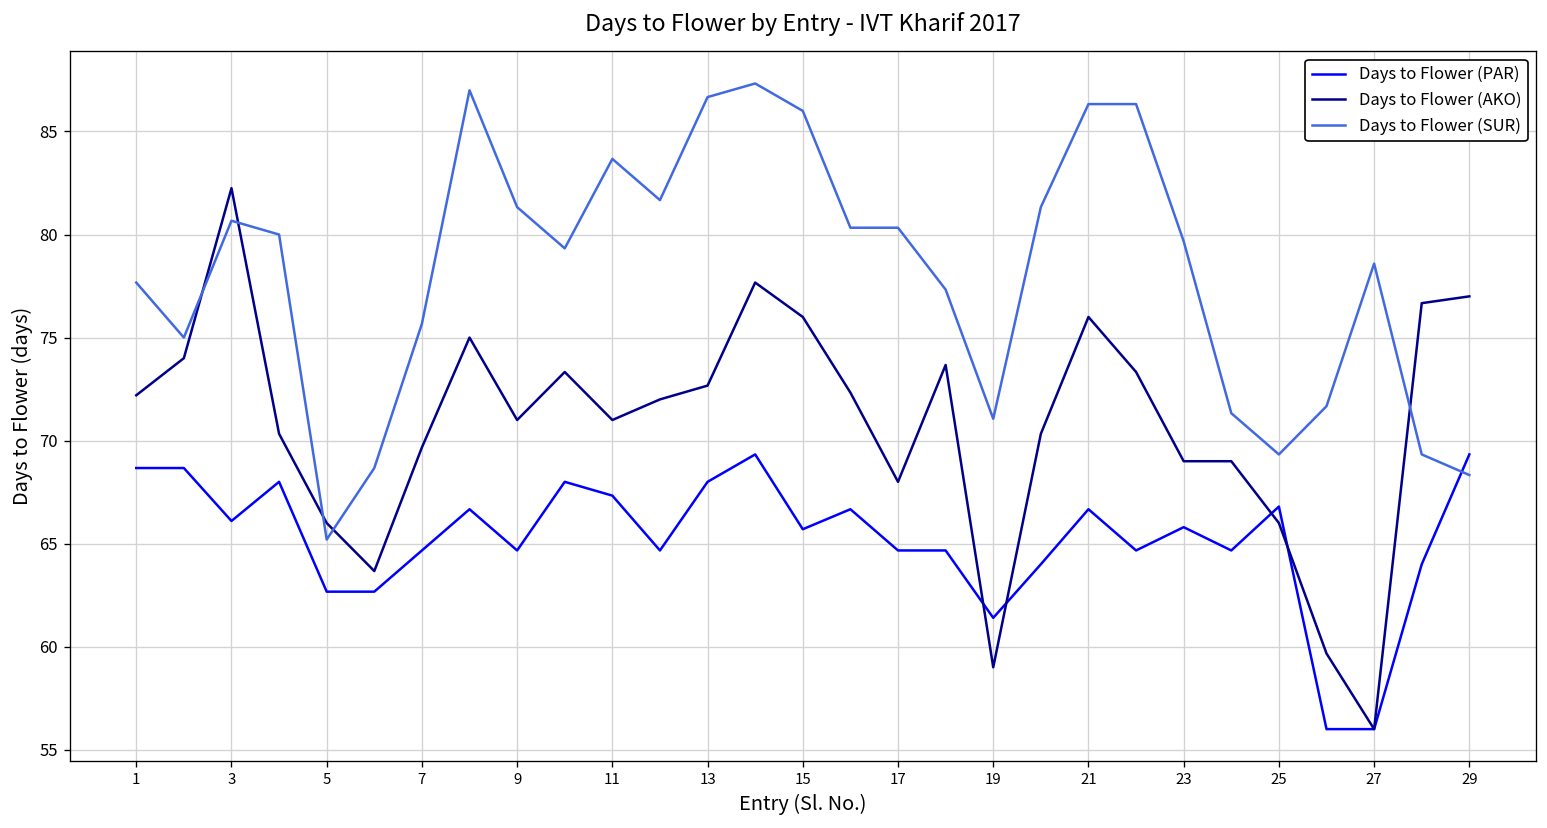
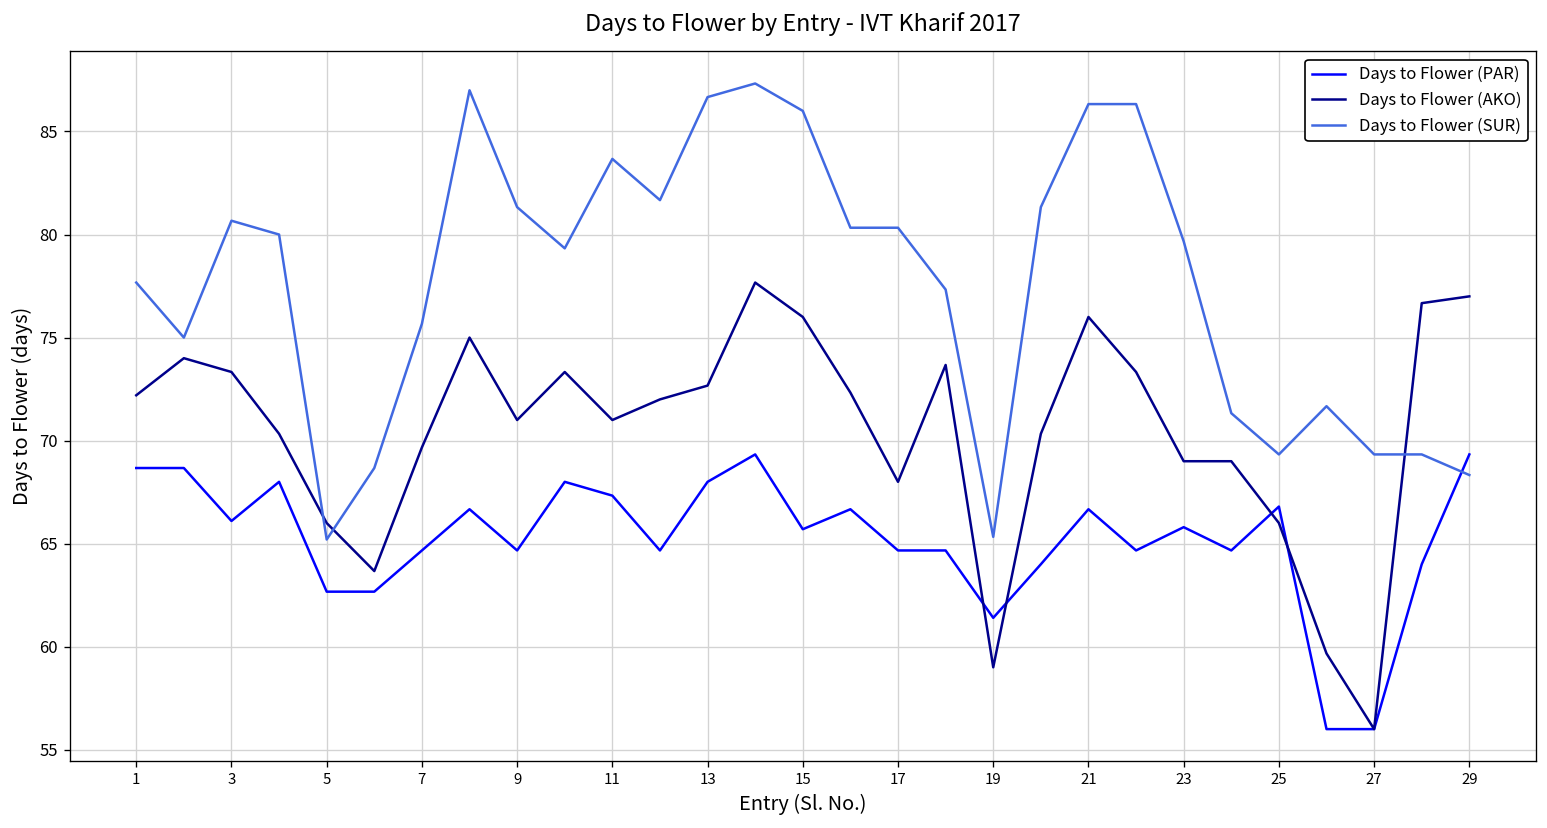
  {
    "Days to Flower (PAR)": {
      "1": 68.7,
      "3": 66.1,
      "5": 62.7,
      "7": 64.7,
      "9": 64.7,
      "11": 67.3,
      "13": 68.0,
      "15": 65.7,
      "17": 64.7,
      "19": 61.4,
      "21": 66.7,
      "23": 65.8,
      "25": 66.8,
      "29": 69.3
    },
    "Days to Flower (AKO)": {
      "1": 72.2,
-     "3": 82.3,
+     "3": 73.3,
      "5": 66.0,
      "7": 69.7,
      "9": 71.0,
      "11": 71.0,
      "13": 72.7,
      "15": 76.0,
      "17": 68.0,
      "19": 59.0,
      "21": 76.0,
      "23": 69.0,
      "25": 66.0,
      "29": 77.0
    },
    "Days to Flower (SUR)": {
      "1": 77.7,
      "3": 80.7,
      "5": 65.2,
      "7": 75.7,
      "9": 81.3,
      "11": 83.7,
      "13": 86.7,
      "15": 86.0,
      "17": 80.3,
-     "19": 71.1,
+     "19": 65.3,
      "21": 86.3,
      "23": 79.7,
      "25": 69.3,
-     "27": 78.6,
+     "27": 69.3,
      "29": 68.3
    }
  }
